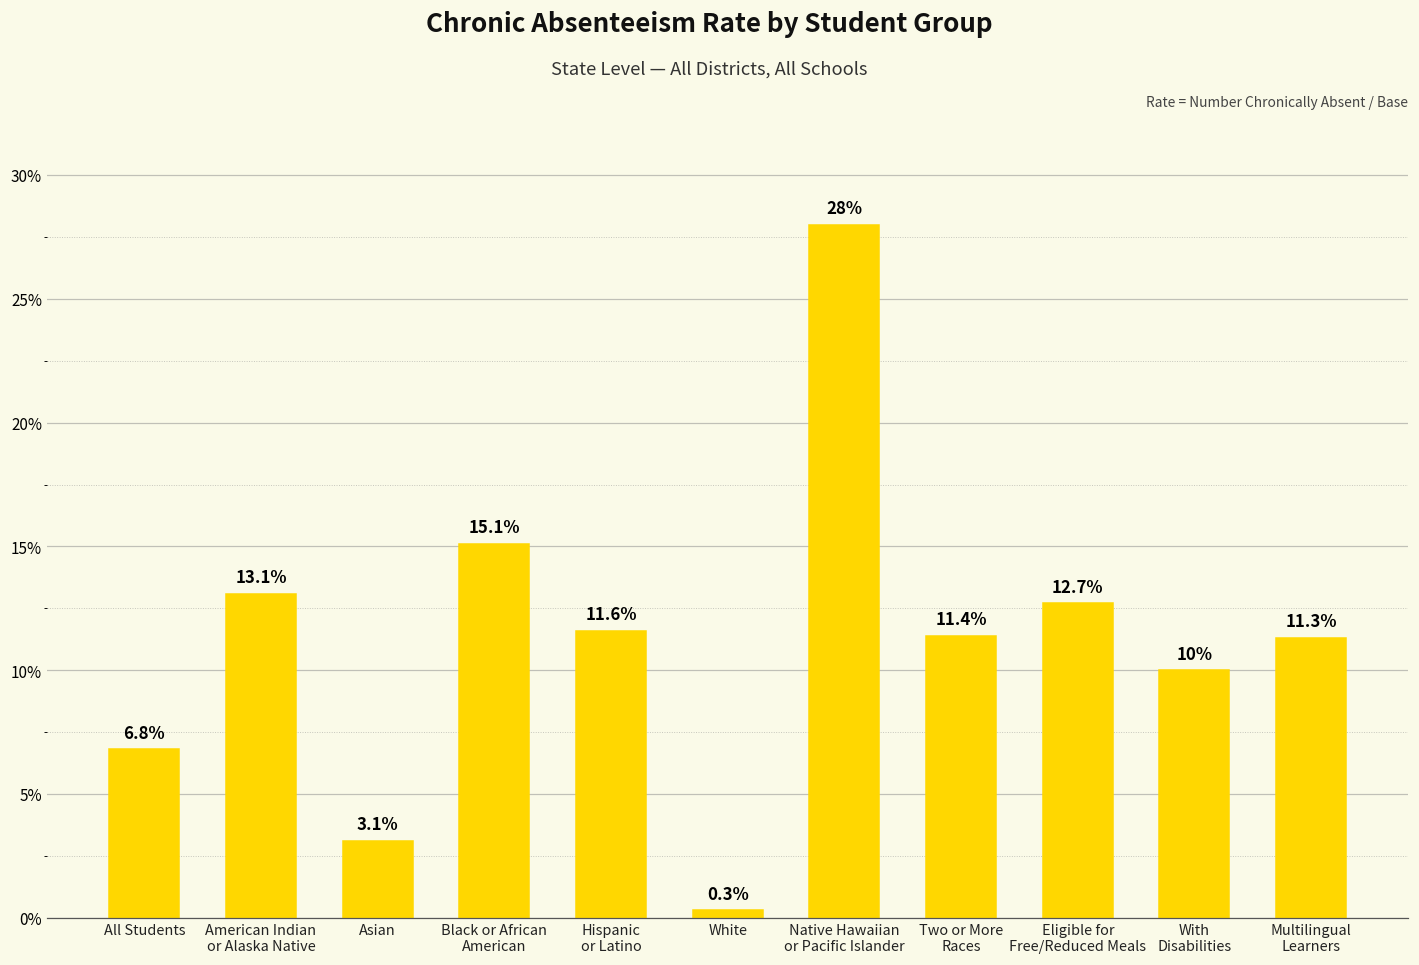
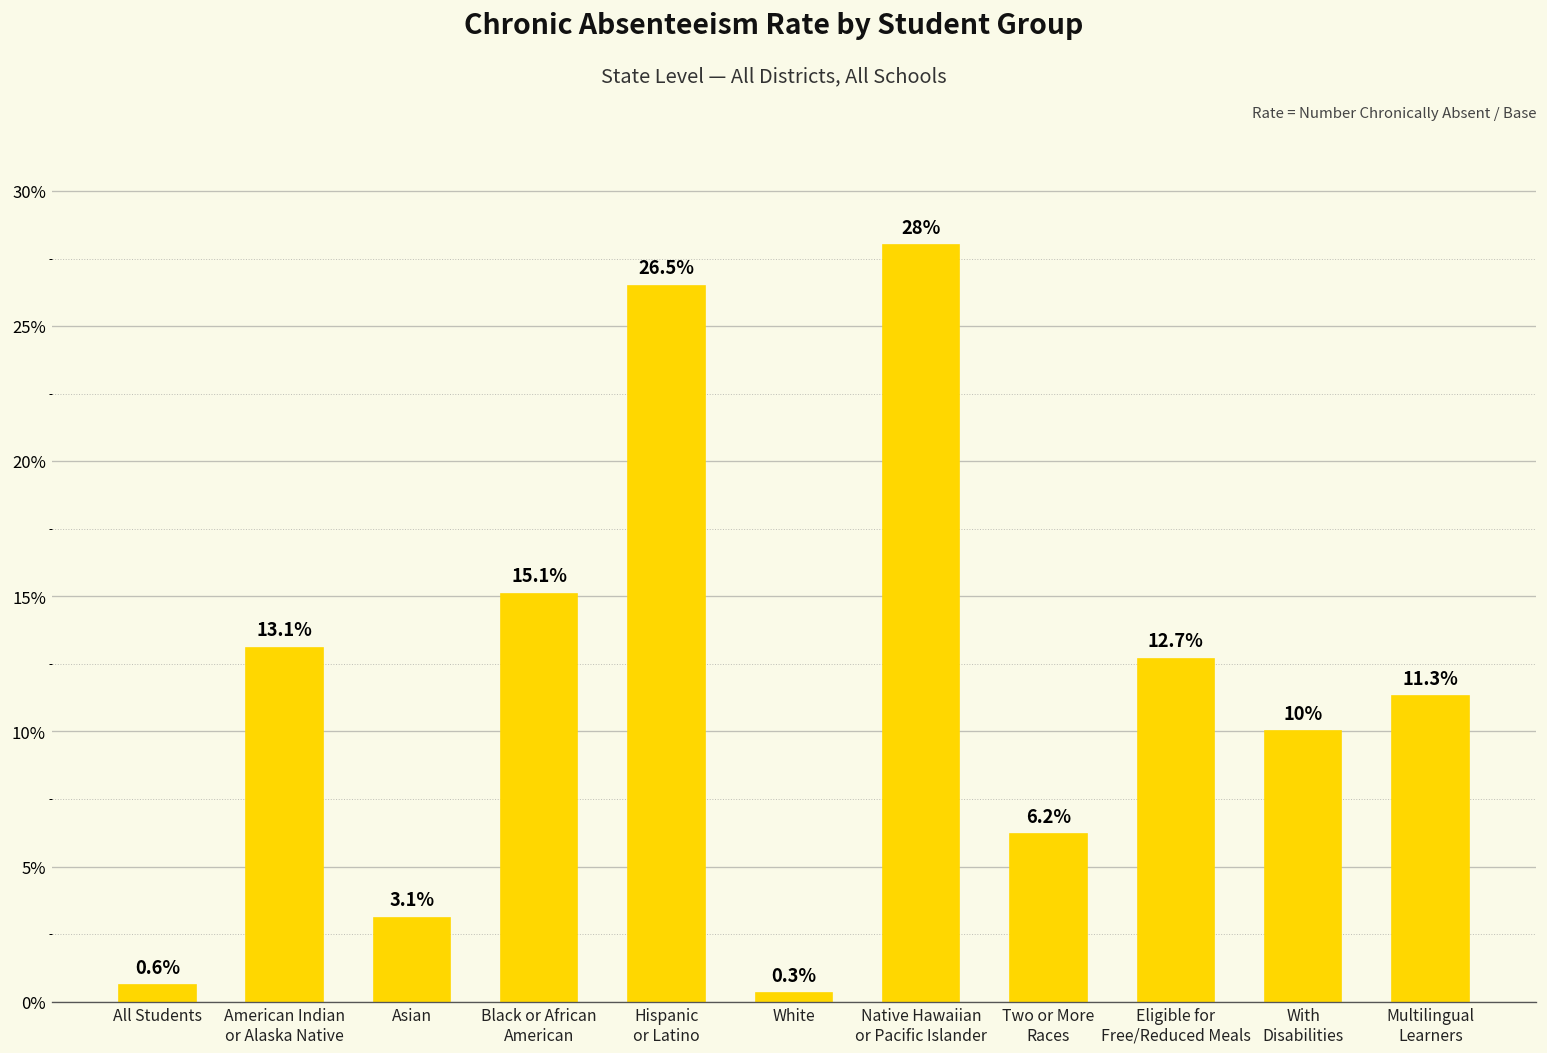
  {
-   "All Students": "6.8%",
+   "All Students": "0.6%",
    "American Indian or Alaska Native": "13.1%",
    "Asian": "3.1%",
    "Black or African American": "15.1%",
-   "Hispanic or Latino": "11.6%",
+   "Hispanic or Latino": "26.5%",
    "White": "0.3%",
    "Native Hawaiian or Pacific Islander": "28%",
-   "Two or More Races": "11.4%",
+   "Two or More Races": "6.2%",
    "Eligible for Free/Reduced Meals": "12.7%",
    "With Disabilities": "10%",
    "Multilingual Learners": "11.3%"
  }
